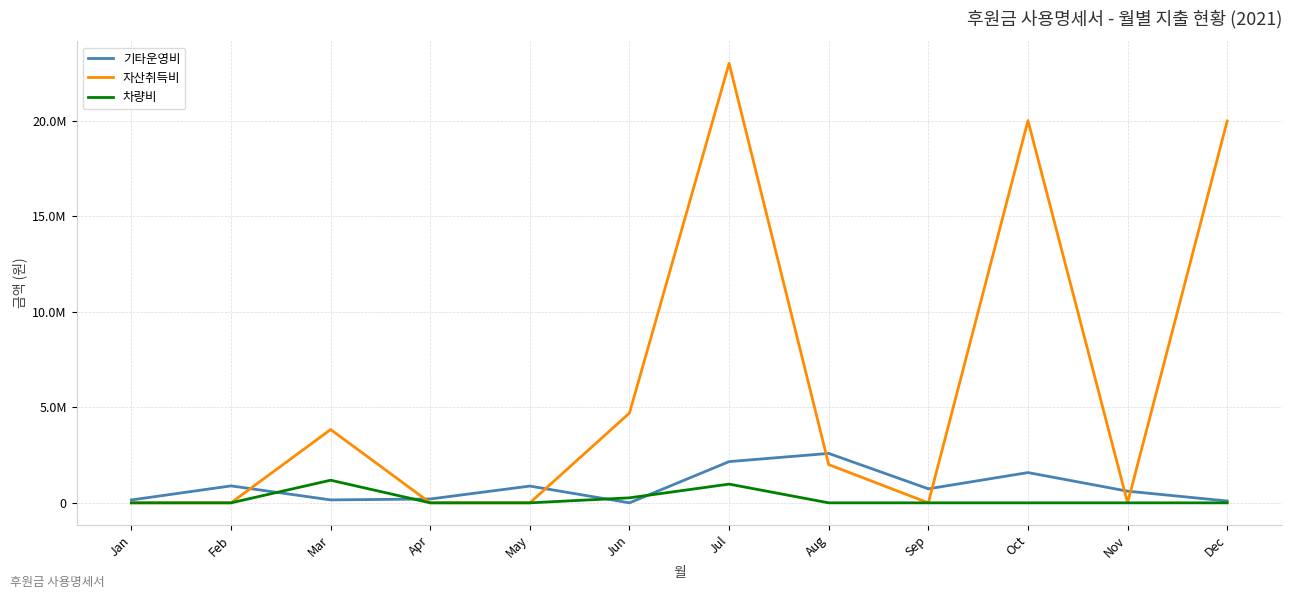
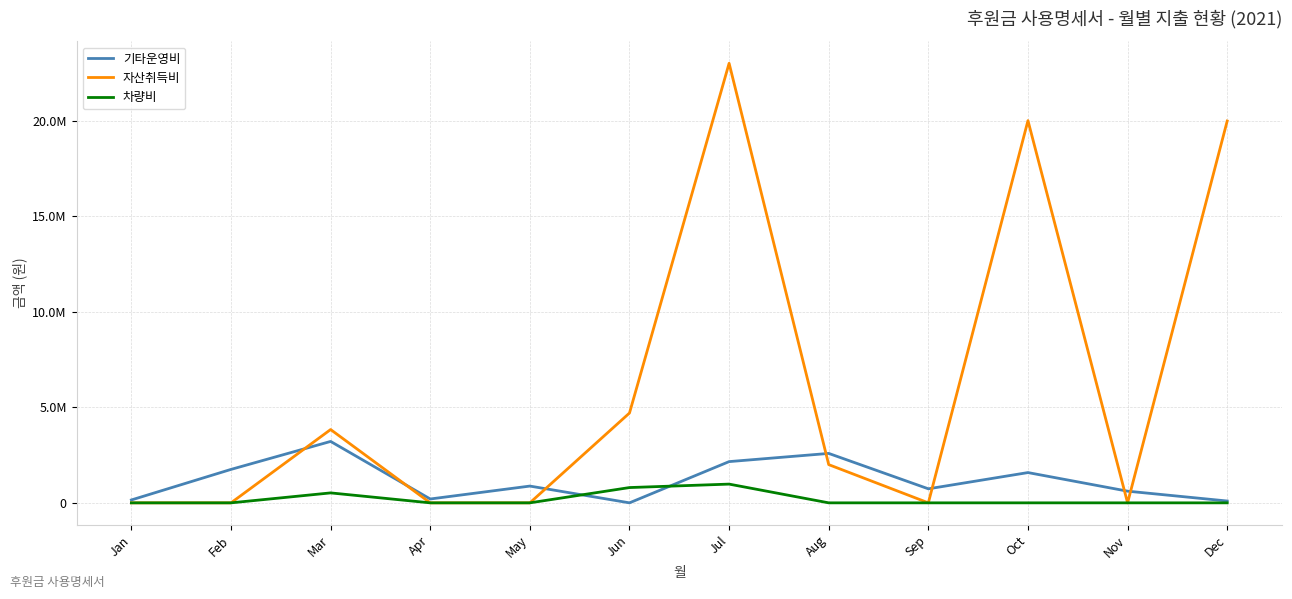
  {
    "기타운영비": {
      "Jan": 200000,
-     "Feb": 900000,
-     "Mar": 200000,
+     "Feb": 1800000,
+     "Mar": 3200000,
      "Apr": 200000,
      "May": 900000,
      "Jun": 0,
      "Jul": 2200000,
      "Aug": 2600000,
      "Sep": 700000,
      "Oct": 1600000,
      "Nov": 600000
    },
    "자산취득비": {
      "Mar": 3800000,
      "Jun": 4700000,
      "Jul": 23000000,
      "Aug": 2000000,
      "Oct": 20000000,
      "Dec": 20000000
    },
    "차량비": {
-     "Mar": 1200000,
-     "Jun": 300000,
+     "Mar": 500000,
+     "Jun": 800000,
      "Jul": 1000000,
      "Aug": 0,
      "Oct": 0
    }
  }
